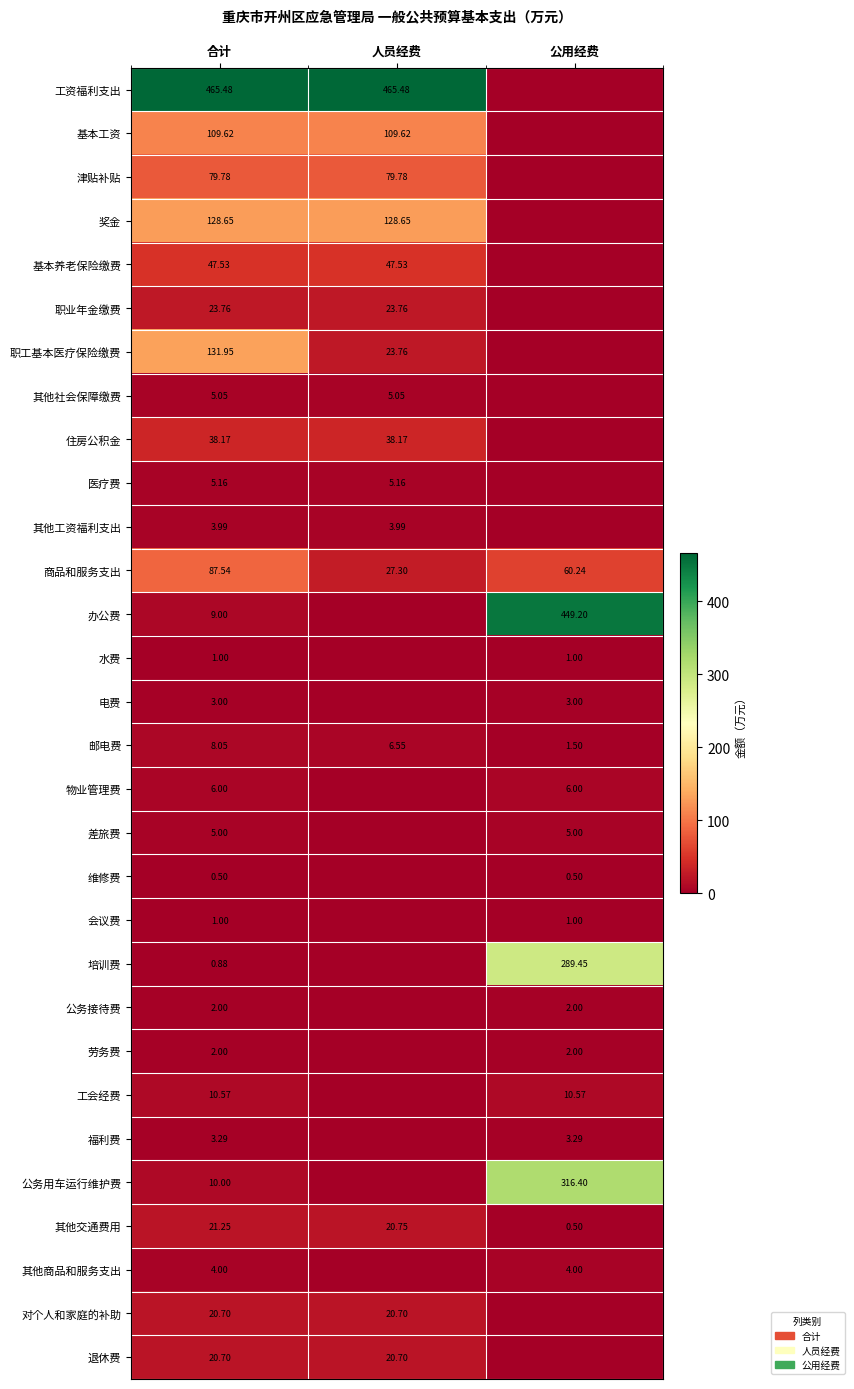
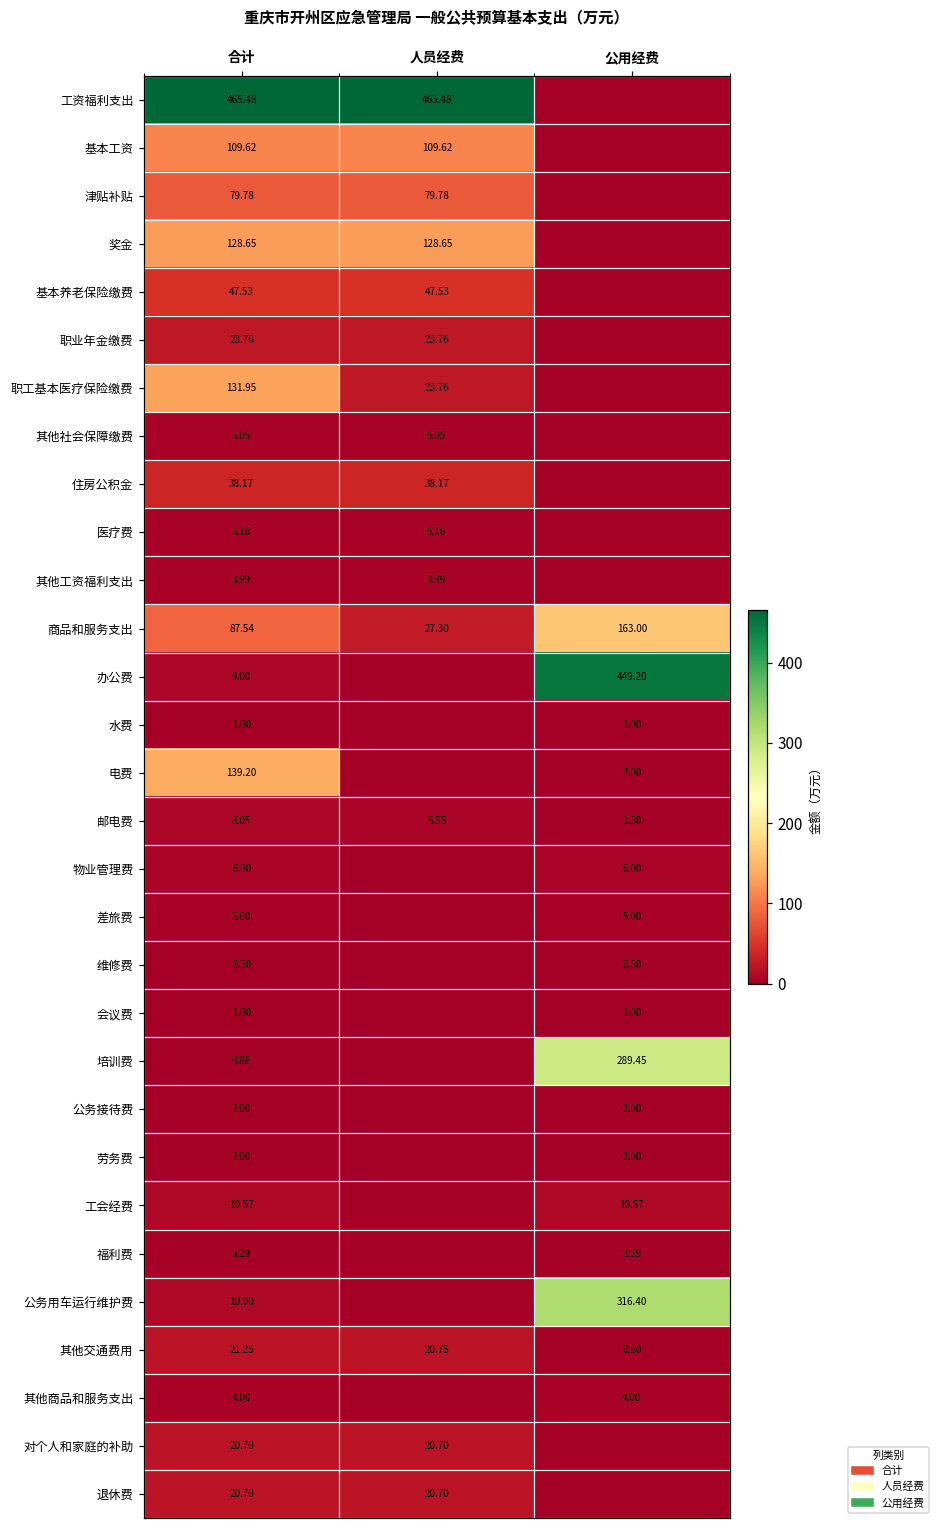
  {
    "工资福利支出": {
      "合计": 465.48,
      "人员经费": 465.48
    },
    "基本工资": {
      "合计": 109.62,
      "人员经费": 109.62
    },
    "津贴补贴": {
      "合计": 79.78,
      "人员经费": 79.78
    },
    "奖金": {
      "合计": 128.65,
      "人员经费": 128.65
    },
    "基本养老保险缴费": {
      "合计": 47.53,
      "人员经费": 47.53
    },
    "职业年金缴费": {
      "合计": 23.76,
      "人员经费": 23.76
    },
    "职工基本医疗保险缴费": {
      "合计": 131.95,
      "人员经费": 23.76
    },
    "其他社会保障缴费": {
      "合计": 5.05,
      "人员经费": 5.05
    },
    "住房公积金": {
      "合计": 38.17,
      "人员经费": 38.17
    },
    "医疗费": {
      "合计": 5.16,
      "人员经费": 5.16
    },
    "其他工资福利支出": {
      "合计": 3.99,
      "人员经费": 3.99
    },
    "商品和服务支出": {
      "合计": 87.54,
      "人员经费": 27.30,
-     "公用经费": 60.24
+     "公用经费": 163.00
    },
    "办公费": {
      "合计": 9.00,
      "公用经费": 449.20
    },
    "水费": {
      "合计": 1.00,
      "公用经费": 1.00
    },
    "电费": {
-     "合计": 3.00,
+     "合计": 139.20,
      "公用经费": 3.00
    },
    "邮电费": {
      "合计": 8.05,
      "人员经费": 6.55,
      "公用经费": 1.50
    },
    "物业管理费": {
      "合计": 6.00,
      "公用经费": 6.00
    },
    "差旅费": {
      "合计": 5.00,
      "公用经费": 5.00
    },
    "维修费": {
      "合计": 0.50,
      "公用经费": 0.50
    },
    "会议费": {
      "合计": 1.00,
      "公用经费": 1.00
    },
    "培训费": {
      "合计": 0.88,
      "公用经费": 289.45
    },
    "公务接待费": {
      "合计": 2.00,
      "公用经费": 2.00
    },
    "劳务费": {
      "合计": 2.00,
      "公用经费": 2.00
    },
    "工会经费": {
      "合计": 10.57,
      "公用经费": 10.57
    },
    "福利费": {
      "合计": 3.29,
      "公用经费": 3.29
    },
    "公务用车运行维护费": {
      "合计": 10.00,
      "公用经费": 316.40
    },
    "其他交通费用": {
      "合计": 21.25,
      "人员经费": 20.75,
      "公用经费": 0.50
    },
    "其他商品和服务支出": {
      "合计": 4.00,
      "公用经费": 4.00
    },
    "对个人和家庭的补助": {
      "合计": 20.70,
      "人员经费": 20.70
    },
    "退休费": {
      "合计": 20.70,
      "人员经费": 20.70
    }
  }
